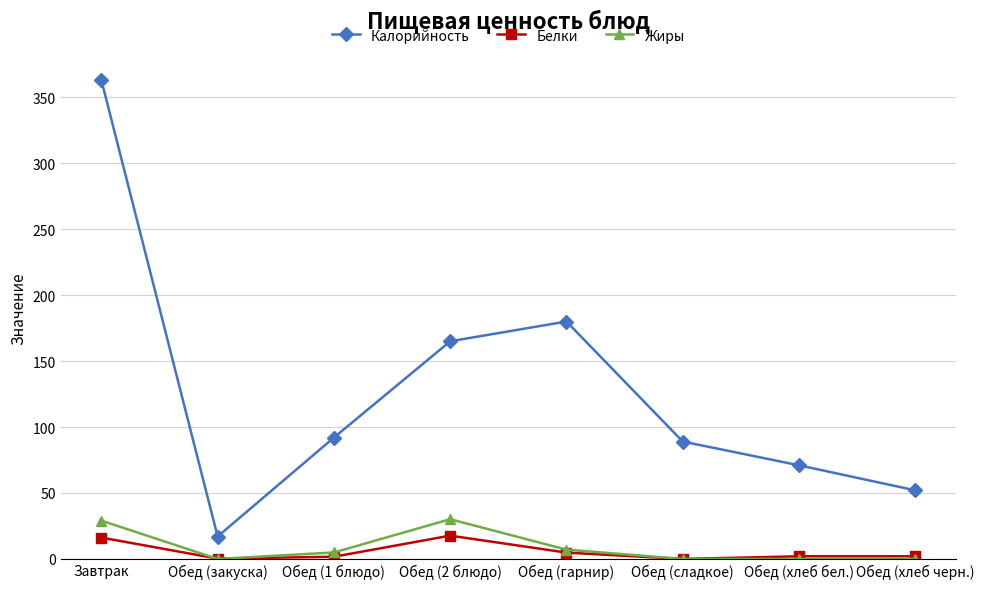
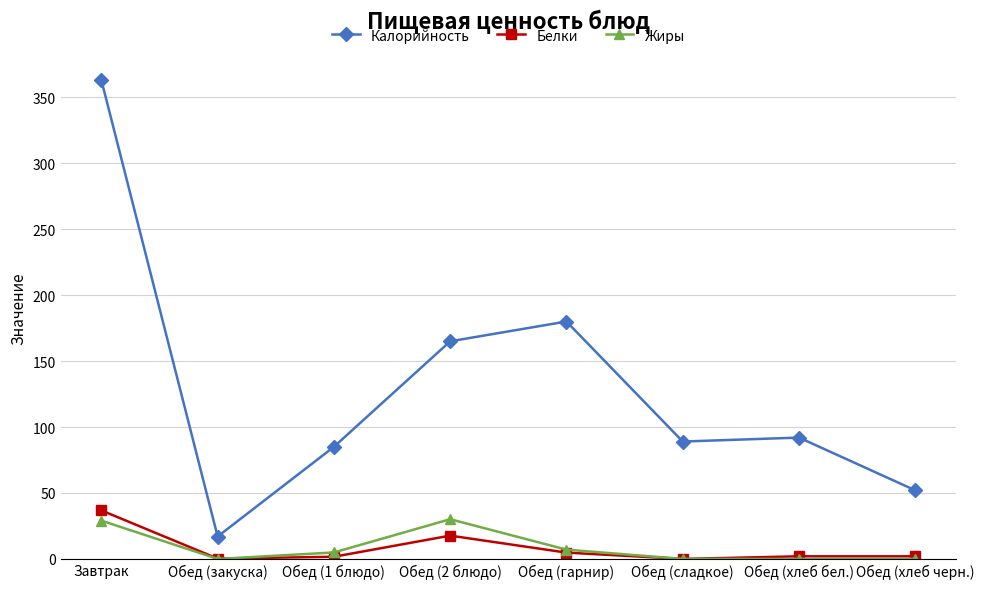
  {
    "Калорийность": {
      "Завтрак": 363,
      "Обед (закуска)": 17,
-     "Обед (1 блюдо)": 92,
+     "Обед (1 блюдо)": 85,
      "Обед (2 блюдо)": 165,
      "Обед (гарнир)": 180,
      "Обед (сладкое)": 89,
-     "Обед (хлеб бел.)": 71,
+     "Обед (хлеб бел.)": 92,
      "Обед (хлеб черн.)": 52
    },
    "Белки": {
-     "Завтрак": 16,
+     "Завтрак": 37,
      "Обед (1 блюдо)": 2,
      "Обед (2 блюдо)": 18,
      "Обед (гарнир)": 5,
      "Обед (хлеб бел.)": 2,
      "Обед (хлеб черн.)": 2
    },
    "Жиры": {
      "Завтрак": 29,
      "Обед (1 блюдо)": 5,
      "Обед (2 блюдо)": 30,
      "Обед (гарнир)": 7,
      "Обед (хлеб бел.)": 0,
      "Обед (хлеб черн.)": 0
    }
  }
